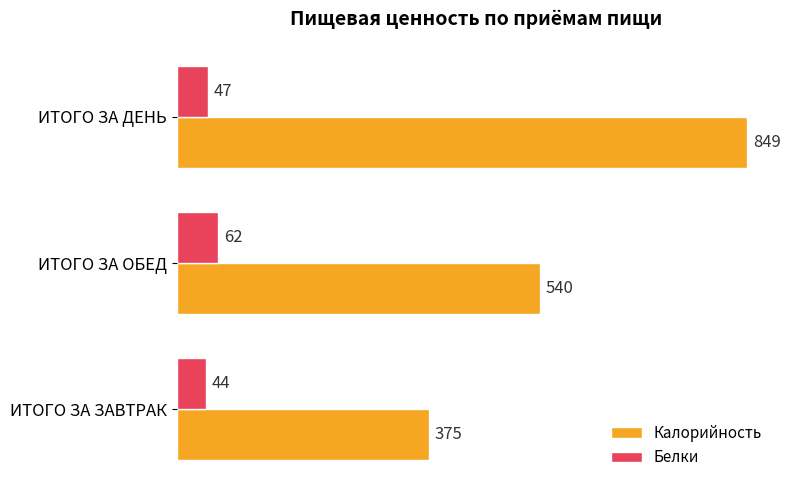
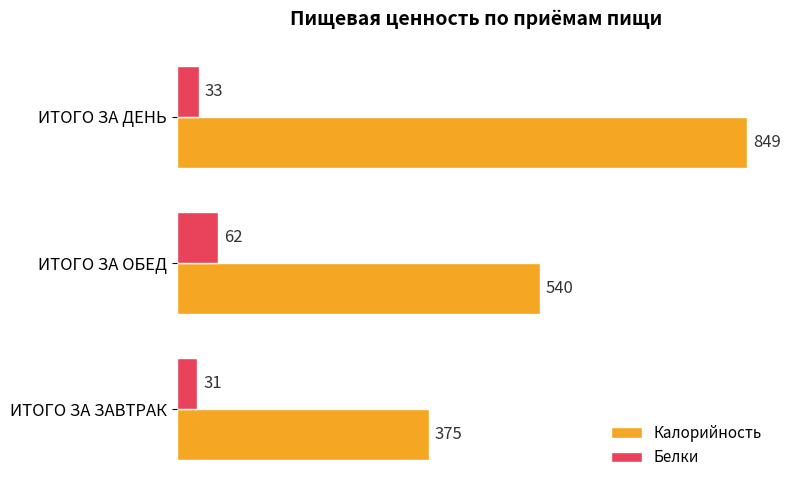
  {
    "Калорийность": {
      "ИТОГО ЗА ДЕНЬ": 849,
      "ИТОГО ЗА ОБЕД": 540,
      "ИТОГО ЗА ЗАВТРАК": 375
    },
    "Белки": {
-     "ИТОГО ЗА ДЕНЬ": 47,
+     "ИТОГО ЗА ДЕНЬ": 33,
      "ИТОГО ЗА ОБЕД": 62,
-     "ИТОГО ЗА ЗАВТРАК": 44
+     "ИТОГО ЗА ЗАВТРАК": 31
    }
  }
